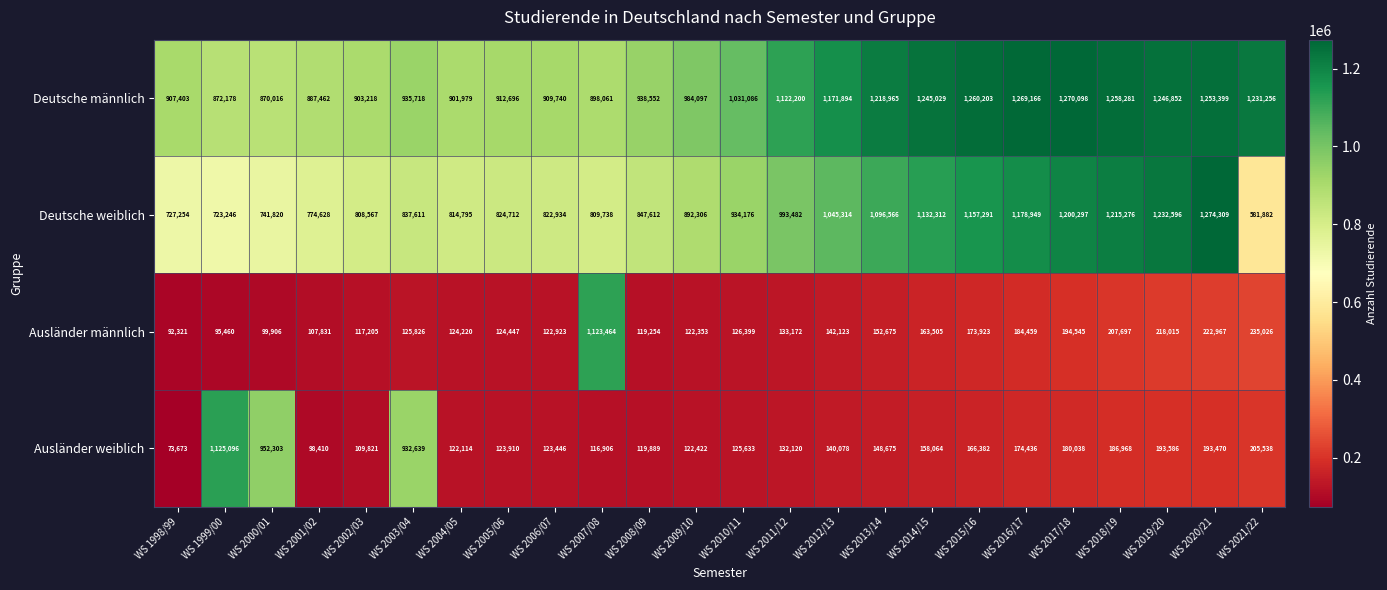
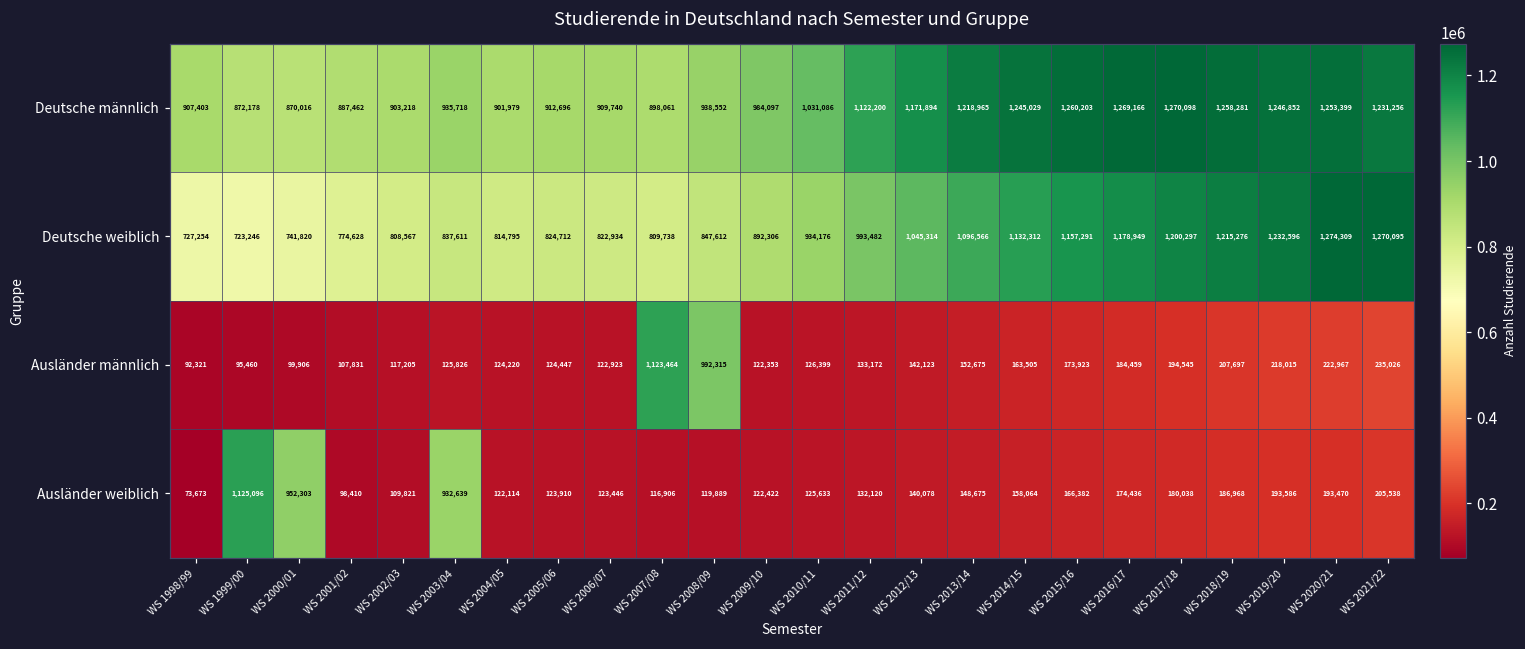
  {
    "Deutsche männlich": {
      "WS 1998/99": "907,403",
      "WS 1999/00": "872,178",
      "WS 2000/01": "870,016",
      "WS 2001/02": "887,462",
      "WS 2002/03": "903,218",
      "WS 2003/04": "935,718",
      "WS 2004/05": "901,979",
      "WS 2005/06": "912,696",
      "WS 2006/07": "909,740",
      "WS 2007/08": "898,061",
      "WS 2008/09": "938,552",
      "WS 2009/10": "984,097",
      "WS 2010/11": "1,031,086",
      "WS 2011/12": "1,122,200",
      "WS 2012/13": "1,171,894",
      "WS 2013/14": "1,218,965",
      "WS 2014/15": "1,245,029",
      "WS 2015/16": "1,260,203",
      "WS 2016/17": "1,269,166",
      "WS 2017/18": "1,270,098",
      "WS 2018/19": "1,258,281",
      "WS 2019/20": "1,246,852",
      "WS 2020/21": "1,253,399",
      "WS 2021/22": "1,231,256"
    },
    "Deutsche weiblich": {
      "WS 1998/99": "727,254",
      "WS 1999/00": "723,246",
      "WS 2000/01": "741,820",
      "WS 2001/02": "774,628",
      "WS 2002/03": "808,567",
      "WS 2003/04": "837,611",
      "WS 2004/05": "814,795",
      "WS 2005/06": "824,712",
      "WS 2006/07": "822,934",
      "WS 2007/08": "809,738",
      "WS 2008/09": "847,612",
      "WS 2009/10": "892,306",
      "WS 2010/11": "934,176",
      "WS 2011/12": "993,482",
      "WS 2012/13": "1,045,314",
      "WS 2013/14": "1,096,566",
      "WS 2014/15": "1,132,312",
      "WS 2015/16": "1,157,291",
      "WS 2016/17": "1,178,949",
      "WS 2017/18": "1,200,297",
      "WS 2018/19": "1,215,276",
      "WS 2019/20": "1,232,596",
      "WS 2020/21": "1,274,309",
-     "WS 2021/22": "581,882"
+     "WS 2021/22": "1,270,095"
    },
    "Ausländer männlich": {
      "WS 1998/99": "92,321",
      "WS 1999/00": "95,460",
      "WS 2000/01": "99,906",
      "WS 2001/02": "107,831",
      "WS 2002/03": "117,205",
      "WS 2003/04": "125,826",
      "WS 2004/05": "124,220",
      "WS 2005/06": "124,447",
      "WS 2006/07": "122,923",
      "WS 2007/08": "1,123,464",
-     "WS 2008/09": "119,254",
+     "WS 2008/09": "992,315",
      "WS 2009/10": "122,353",
      "WS 2010/11": "126,399",
      "WS 2011/12": "133,172",
      "WS 2012/13": "142,123",
      "WS 2013/14": "152,675",
      "WS 2014/15": "163,505",
      "WS 2015/16": "173,923",
      "WS 2016/17": "184,459",
      "WS 2017/18": "194,545",
      "WS 2018/19": "207,697",
      "WS 2019/20": "218,015",
      "WS 2020/21": "222,967",
      "WS 2021/22": "235,026"
    },
    "Ausländer weiblich": {
      "WS 1998/99": "73,673",
      "WS 1999/00": "1,125,096",
      "WS 2000/01": "952,303",
      "WS 2001/02": "98,410",
      "WS 2002/03": "109,821",
      "WS 2003/04": "932,639",
      "WS 2004/05": "122,114",
      "WS 2005/06": "123,910",
      "WS 2006/07": "123,446",
      "WS 2007/08": "116,906",
      "WS 2008/09": "119,889",
      "WS 2009/10": "122,422",
      "WS 2010/11": "125,633",
      "WS 2011/12": "132,120",
      "WS 2012/13": "140,078",
      "WS 2013/14": "148,675",
      "WS 2014/15": "158,064",
      "WS 2015/16": "166,382",
      "WS 2016/17": "174,436",
      "WS 2017/18": "180,038",
      "WS 2018/19": "186,968",
      "WS 2019/20": "193,586",
      "WS 2020/21": "193,470",
      "WS 2021/22": "205,538"
    }
  }
